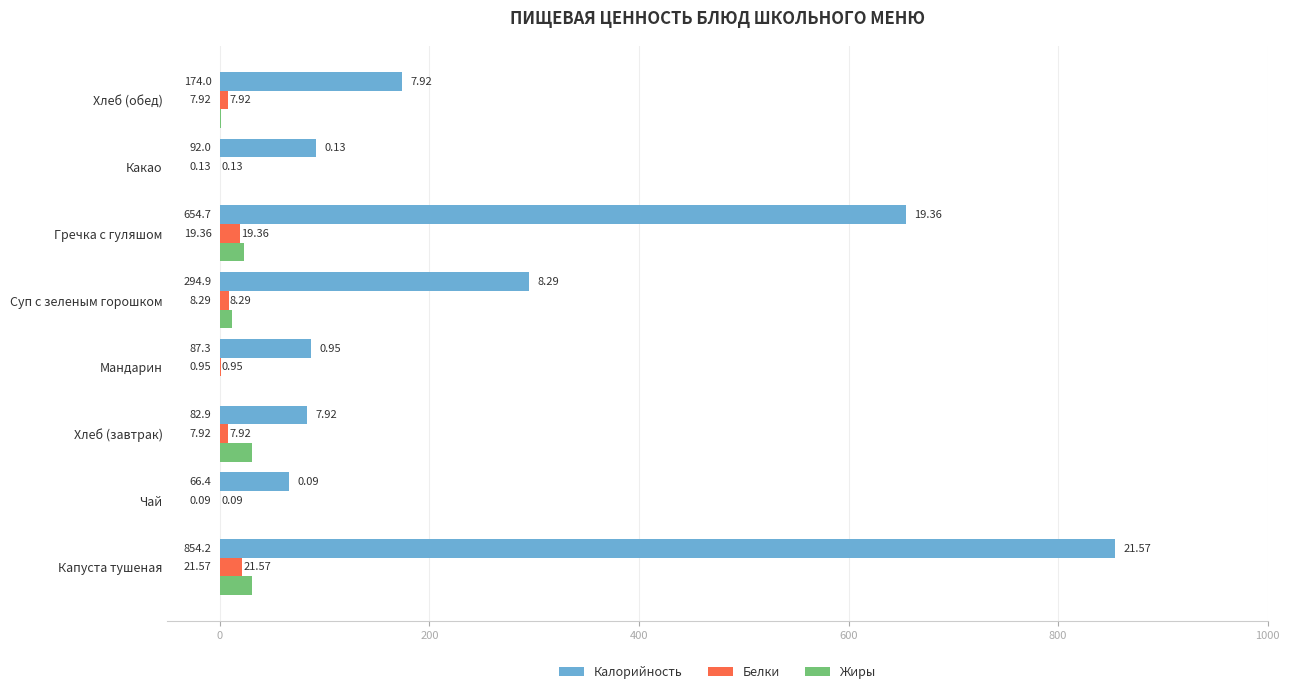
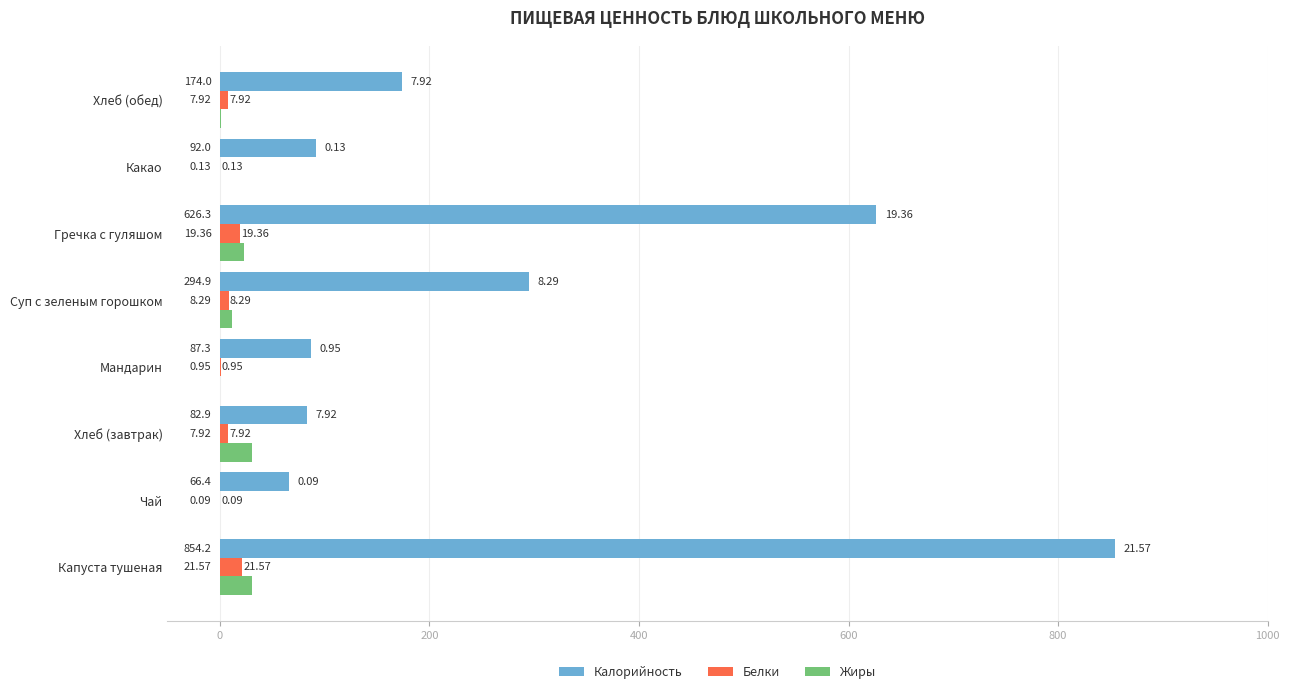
  {
    "Калорийность": {
-     "Гречка с гуляшом": 654.7
+     "Гречка с гуляшом": 626.3
    },
    "Белки": {
      "Хлеб (обед)": 7.92,
      "Какао": 0.13,
      "Гречка с гуляшом": 19.36,
      "Суп с зеленым горошком": 8.29,
      "Мандарин": 0.95,
      "Хлеб (завтрак)": 7.92,
      "Чай": 0.09,
      "Капуста тушеная": 21.57
    },
    "Жиры": {
      "Какао": 0,
      "Гречка с гуляшом": 23,
      "Суп с зеленым горошком": 12,
      "Мандарин": 0,
      "Хлеб (завтрак)": 30,
      "Чай": 0,
      "Капуста тушеная": 30
    }
  }
